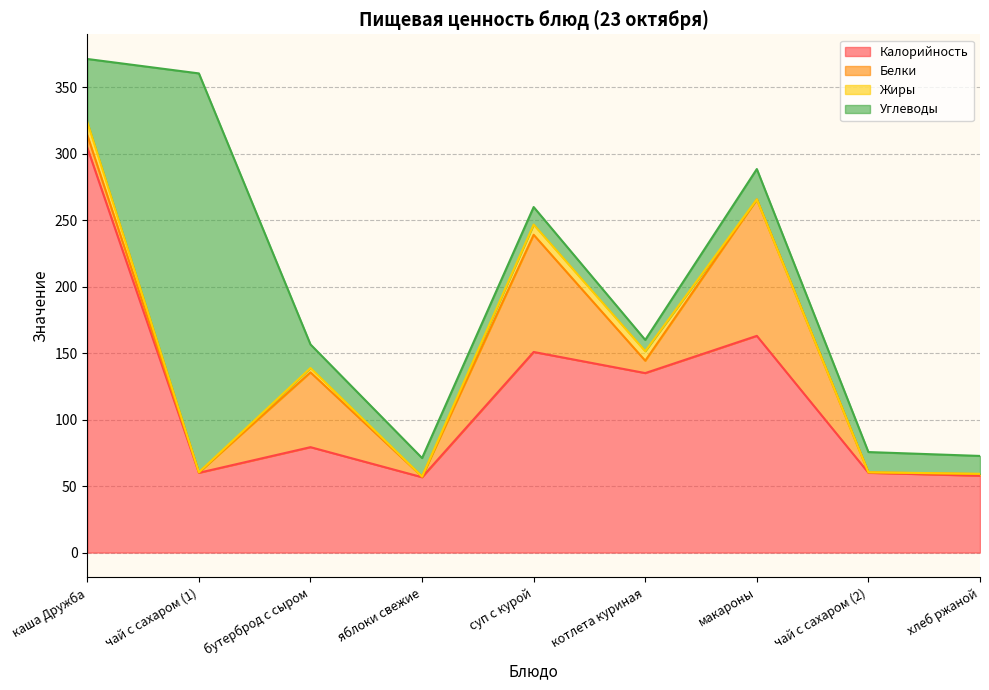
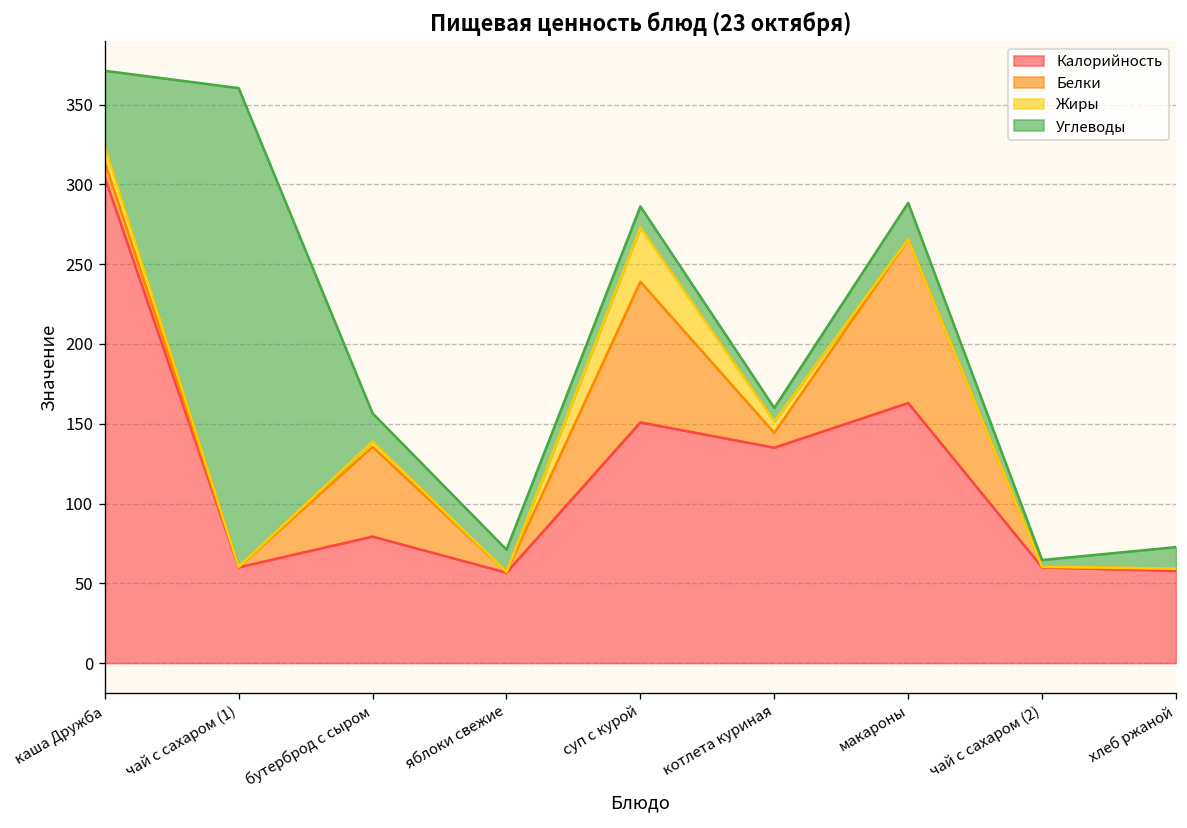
  {
    "Калорийность": {
      "каша Дружба": 305,
      "бутерброд с сыром": 79,
      "суп с курой": 151,
      "котлета куриная": 135,
      "макароны": 163
    },
    "Белки": {
      "каша Дружба": 9,
      "бутерброд с сыром": 56,
      "суп с курой": 88,
      "котлета куриная": 9
    },
    "Жиры": {
      "каша Дружба": 10,
      "бутерброд с сыром": 3,
-     "суп с курой": 8,
+     "суп с курой": 34,
      "котлета куриная": 7
    },
    "Углеводы": {
      "каша Дружба": 47,
      "чай с сахаром (1)": 300,
      "бутерброд с сыром": 18,
      "яблоки свежие": 14,
      "суп с курой": 13,
      "котлета куриная": 9,
      "макароны": 23,
-     "чай с сахаром (2)": 15,
+     "чай с сахаром (2)": 4,
      "хлеб ржаной": 13
    }
  }
